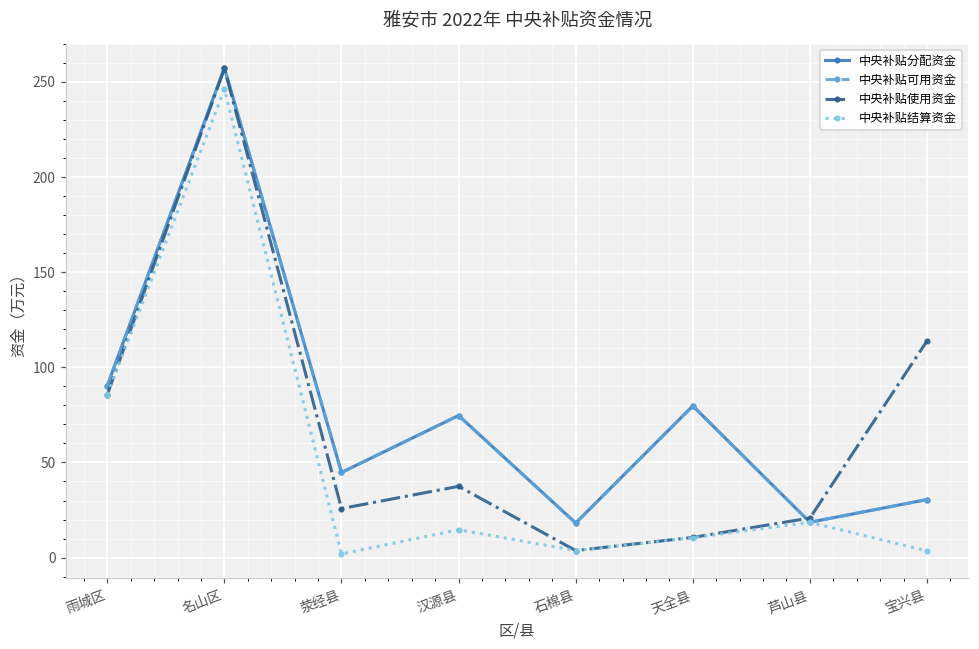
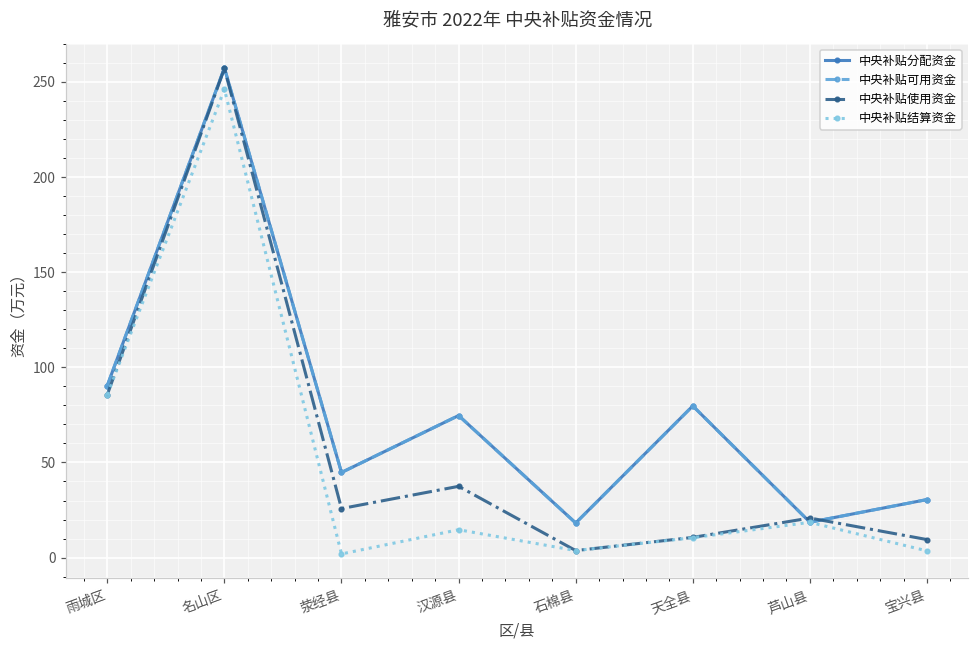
  {
    "中央补贴使用资金": {
      "荥经县": 26,
      "汉源县": 37,
      "芦山县": 21,
-     "宝兴县": 114
+     "宝兴县": 9
    }
  }
